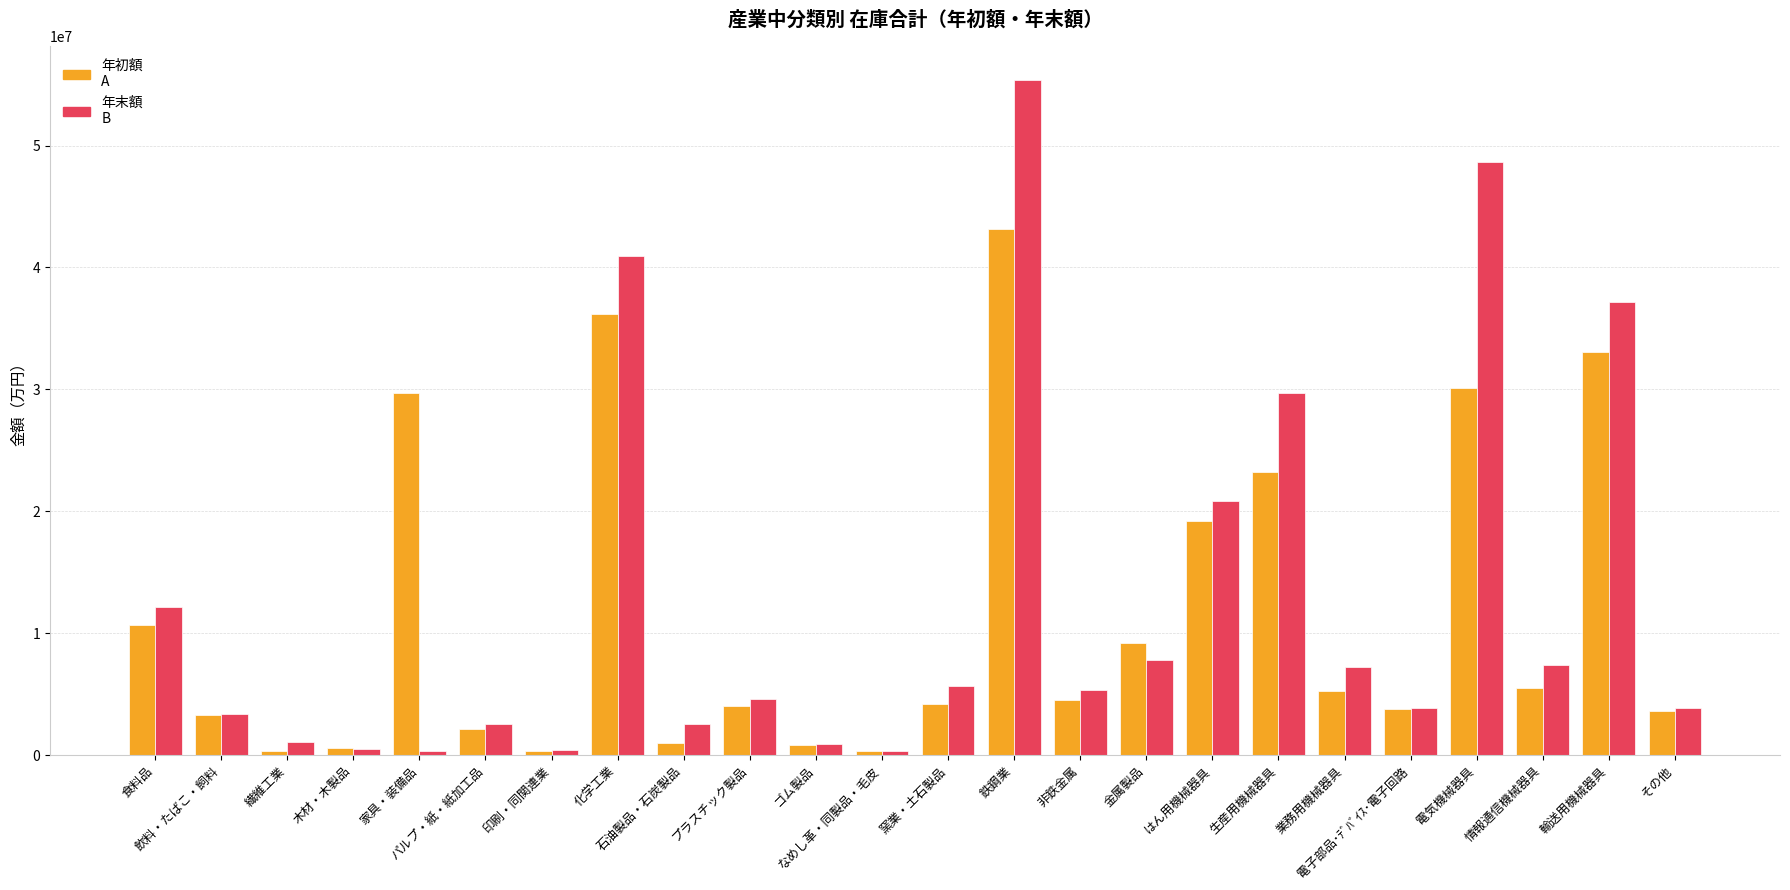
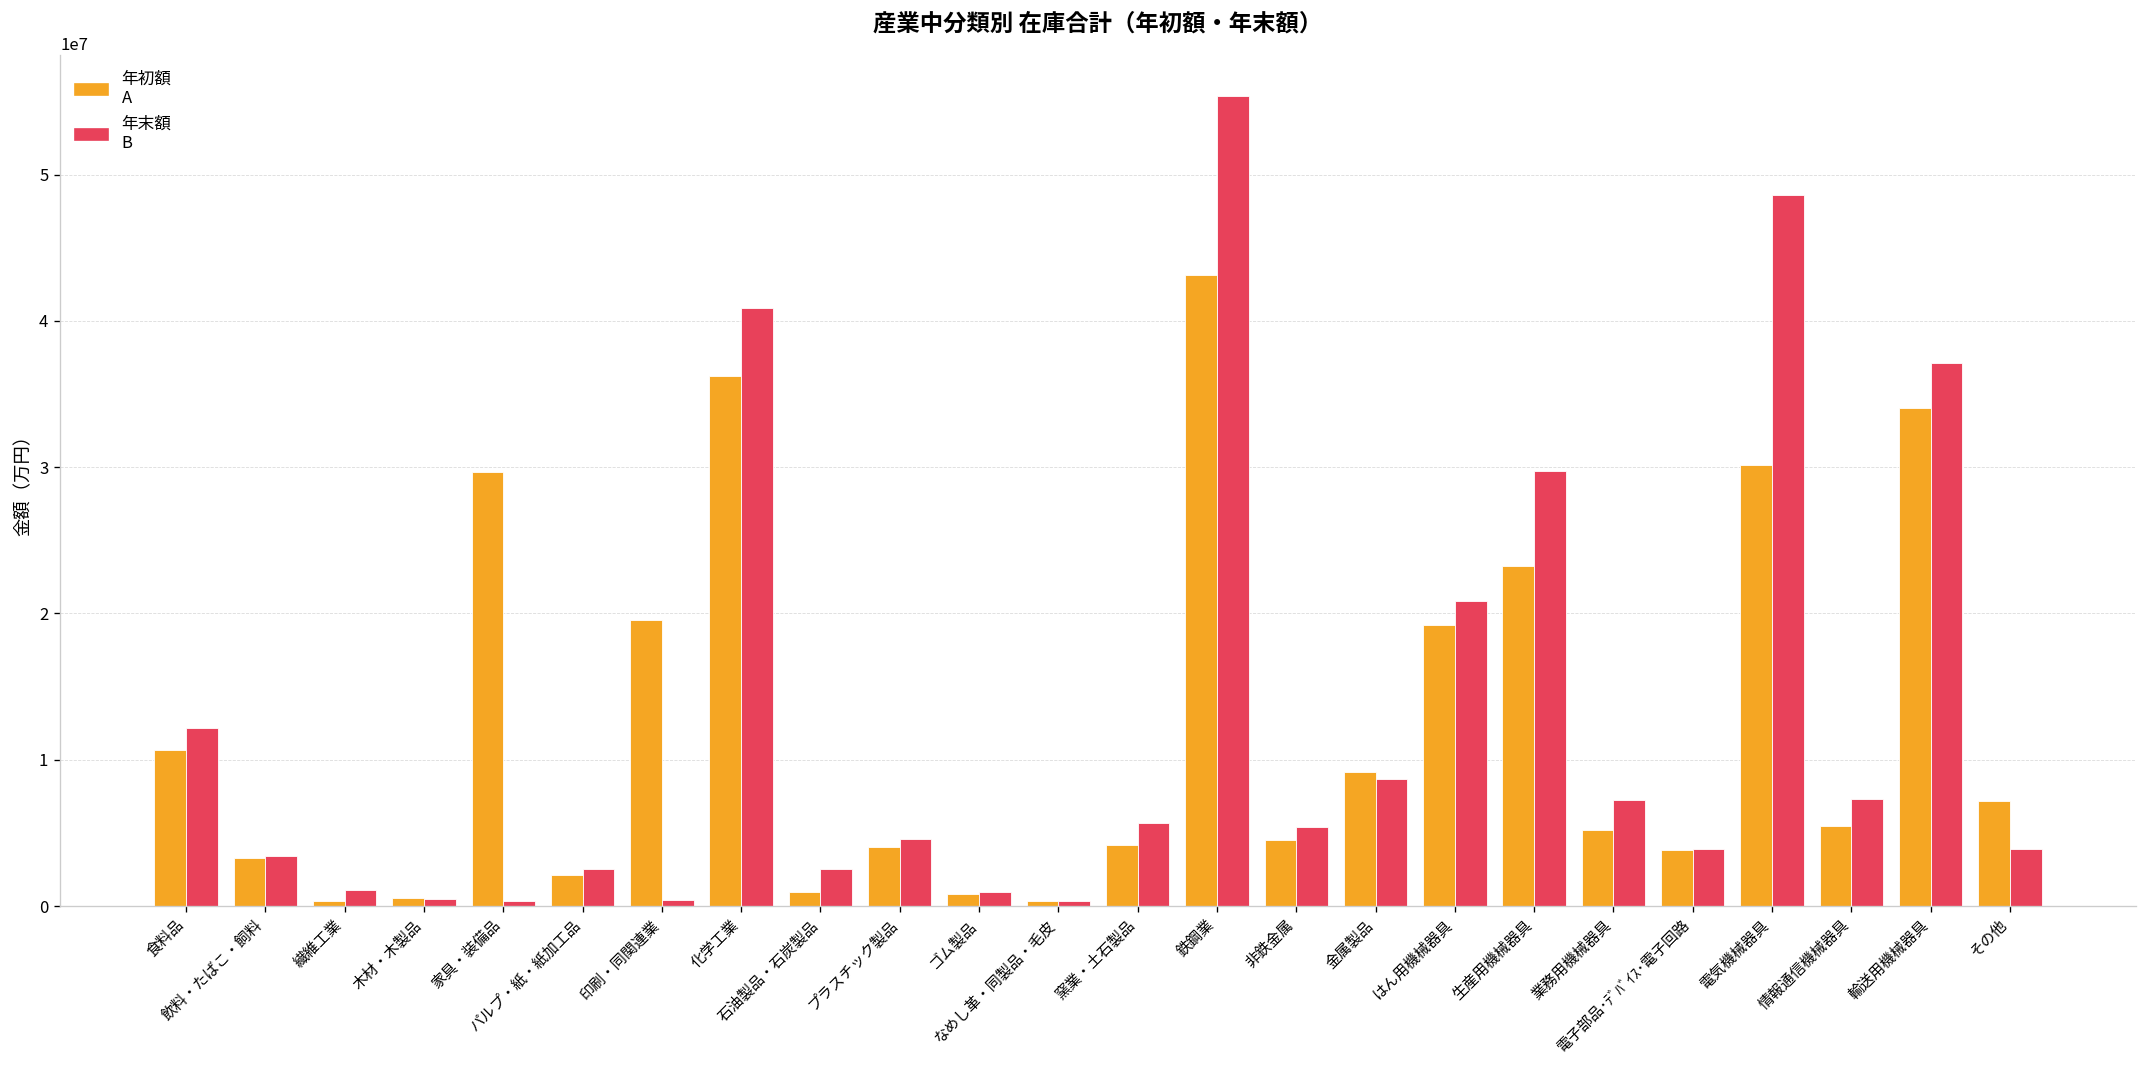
  {
    "年初額 A": {
      "食料品": 10700000,
      "飲料・たばこ・飼料": 3300000,
      "繊維工業": 400000,
      "木材・木製品": 600000,
      "家具・装備品": 29700000,
      "パルプ・紙・紙加工品": 2100000,
-     "印刷・同関連業": 400000,
+     "印刷・同関連業": 19500000,
      "化学工業": 36200000,
      "石油製品・石炭製品": 1000000,
      "プラスチック製品": 4000000,
      "ゴム製品": 800000,
      "なめし革・同製品・毛皮": 400000,
      "窯業・土石製品": 4200000,
      "鉄鋼業": 43200000,
      "非鉄金属": 4500000,
      "金属製品": 9200000,
      "はん用機械器具": 19200000,
      "生産用機械器具": 23300000,
      "業務用機械器具": 5200000,
      "電子部品･ﾃﾞﾊﾞｲｽ･電子回路": 3800000,
      "電気機械器具": 30100000,
      "情報通信機械器具": 5500000,
-     "輸送用機械器具": 33100000,
-     "その他": 3600000
+     "輸送用機械器具": 34100000,
+     "その他": 7100000
    },
    "年末額 B": {
      "食料品": 12100000,
      "飲料・たばこ・飼料": 3400000,
      "繊維工業": 1100000,
      "木材・木製品": 500000,
      "家具・装備品": 300000,
      "パルプ・紙・紙加工品": 2500000,
      "印刷・同関連業": 400000,
      "化学工業": 40900000,
      "石油製品・石炭製品": 2600000,
      "プラスチック製品": 4600000,
      "ゴム製品": 900000,
      "なめし革・同製品・毛皮": 400000,
      "窯業・土石製品": 5700000,
      "鉄鋼業": 55400000,
      "非鉄金属": 5400000,
-     "金属製品": 7800000,
+     "金属製品": 8700000,
      "はん用機械器具": 20900000,
      "生産用機械器具": 29700000,
      "業務用機械器具": 7200000,
      "電子部品･ﾃﾞﾊﾞｲｽ･電子回路": 3900000,
      "電気機械器具": 48600000,
      "情報通信機械器具": 7300000,
      "輸送用機械器具": 37100000,
      "その他": 3900000
    }
  }
